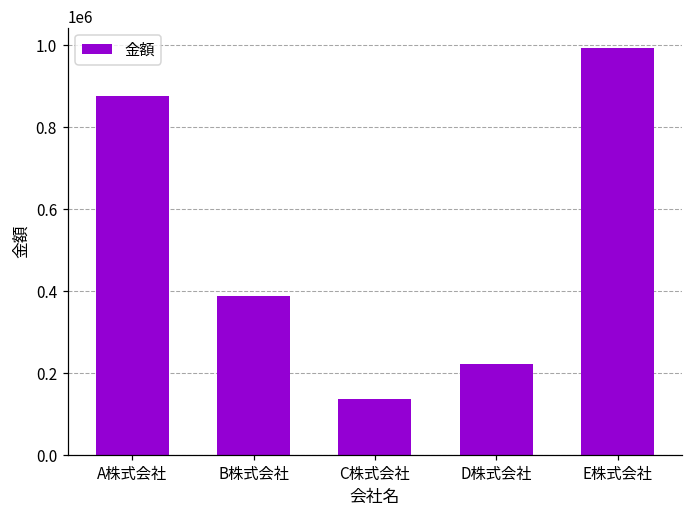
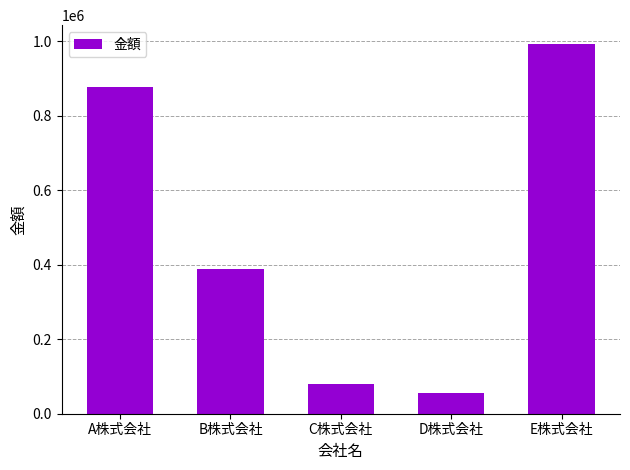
  {
    "A株式会社": 880000,
    "B株式会社": 390000,
-   "C株式会社": 140000,
-   "D株式会社": 220000,
+   "C株式会社": 80000,
+   "D株式会社": 50000,
    "E株式会社": 990000
  }
